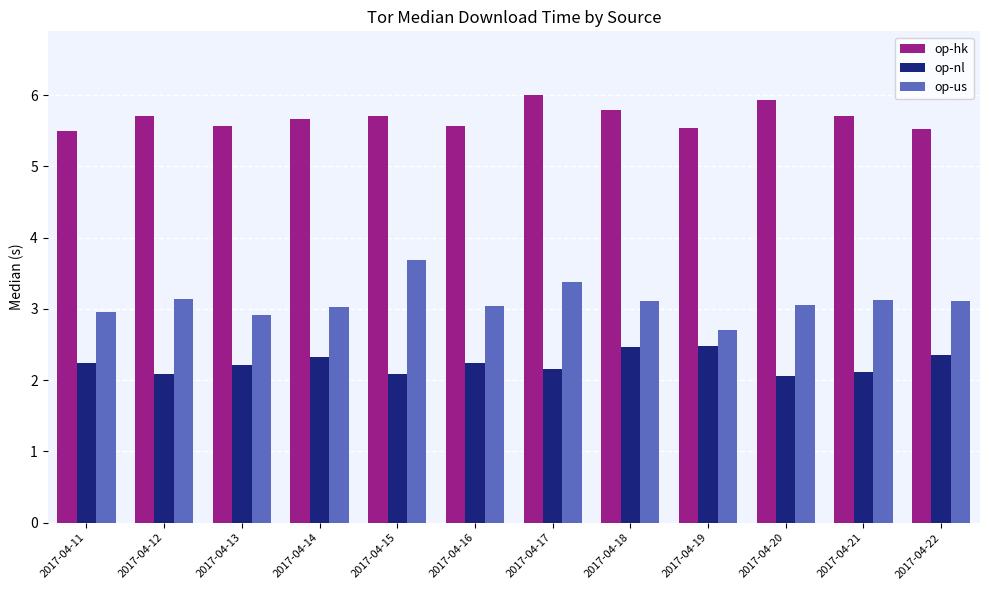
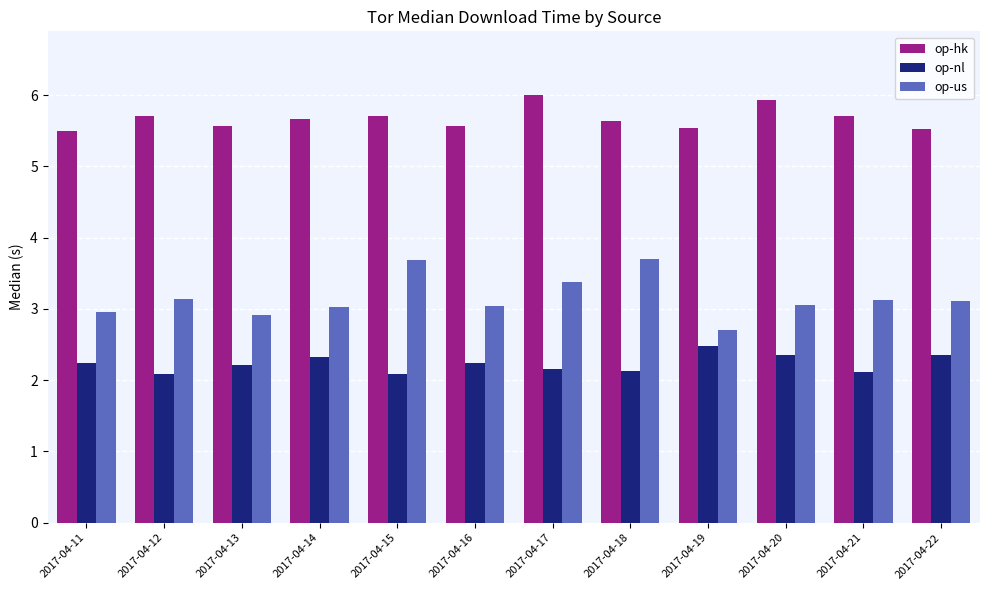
  {
    "op-hk": {
      "2017-04-11": 5.5,
      "2017-04-12": 5.7,
      "2017-04-13": 5.6,
      "2017-04-14": 5.7,
      "2017-04-15": 5.7,
      "2017-04-16": 5.6,
      "2017-04-17": 6.0,
-     "2017-04-18": 5.8,
+     "2017-04-18": 5.6,
      "2017-04-19": 5.5,
      "2017-04-20": 5.9,
      "2017-04-21": 5.7,
      "2017-04-22": 5.5
    },
    "op-nl": {
      "2017-04-11": 2.2,
      "2017-04-12": 2.1,
      "2017-04-13": 2.2,
      "2017-04-14": 2.3,
      "2017-04-15": 2.1,
      "2017-04-16": 2.2,
      "2017-04-17": 2.2,
-     "2017-04-18": 2.5,
+     "2017-04-18": 2.1,
      "2017-04-19": 2.5,
-     "2017-04-20": 2.1,
+     "2017-04-20": 2.4,
      "2017-04-21": 2.1,
      "2017-04-22": 2.4
    },
    "op-us": {
      "2017-04-11": 3.0,
      "2017-04-12": 3.1,
      "2017-04-13": 2.9,
      "2017-04-14": 3.0,
      "2017-04-15": 3.7,
      "2017-04-16": 3.0,
      "2017-04-17": 3.4,
-     "2017-04-18": 3.1,
+     "2017-04-18": 3.7,
      "2017-04-19": 2.7,
      "2017-04-20": 3.1,
      "2017-04-21": 3.1,
      "2017-04-22": 3.1
    }
  }
